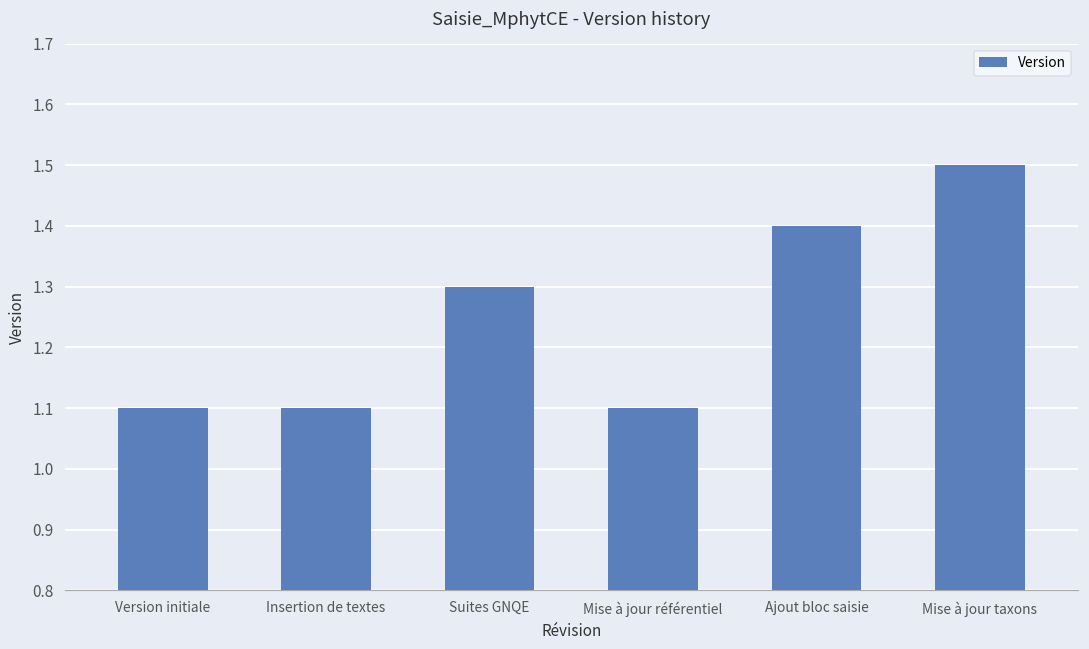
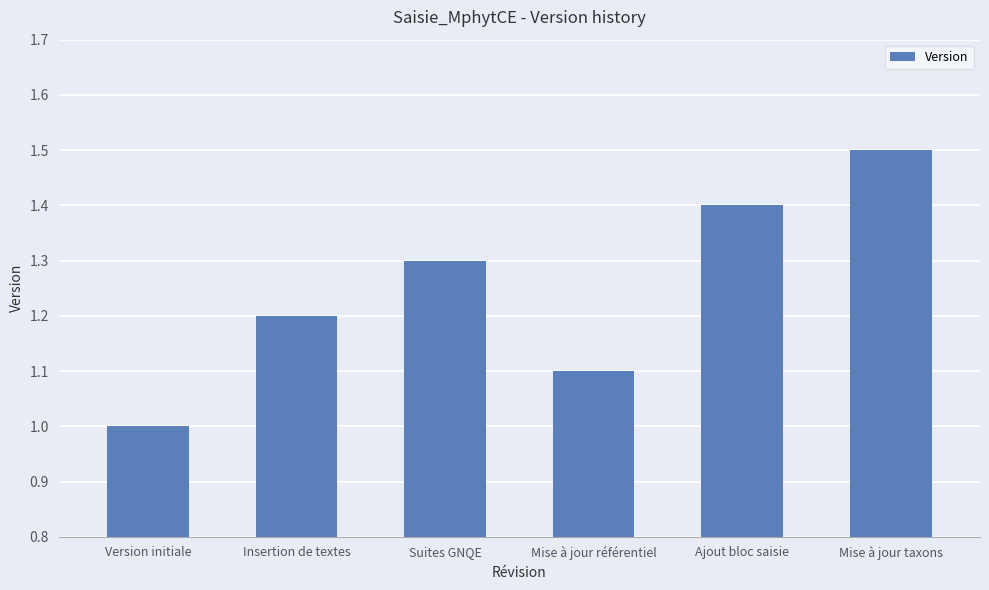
  {
-   "Version initiale": 1.1,
-   "Insertion de textes": 1.1,
+   "Version initiale": 1.0,
+   "Insertion de textes": 1.2,
    "Suites GNQE": 1.3,
    "Mise à jour référentiel": 1.1,
    "Ajout bloc saisie": 1.4,
    "Mise à jour taxons": 1.5
  }
